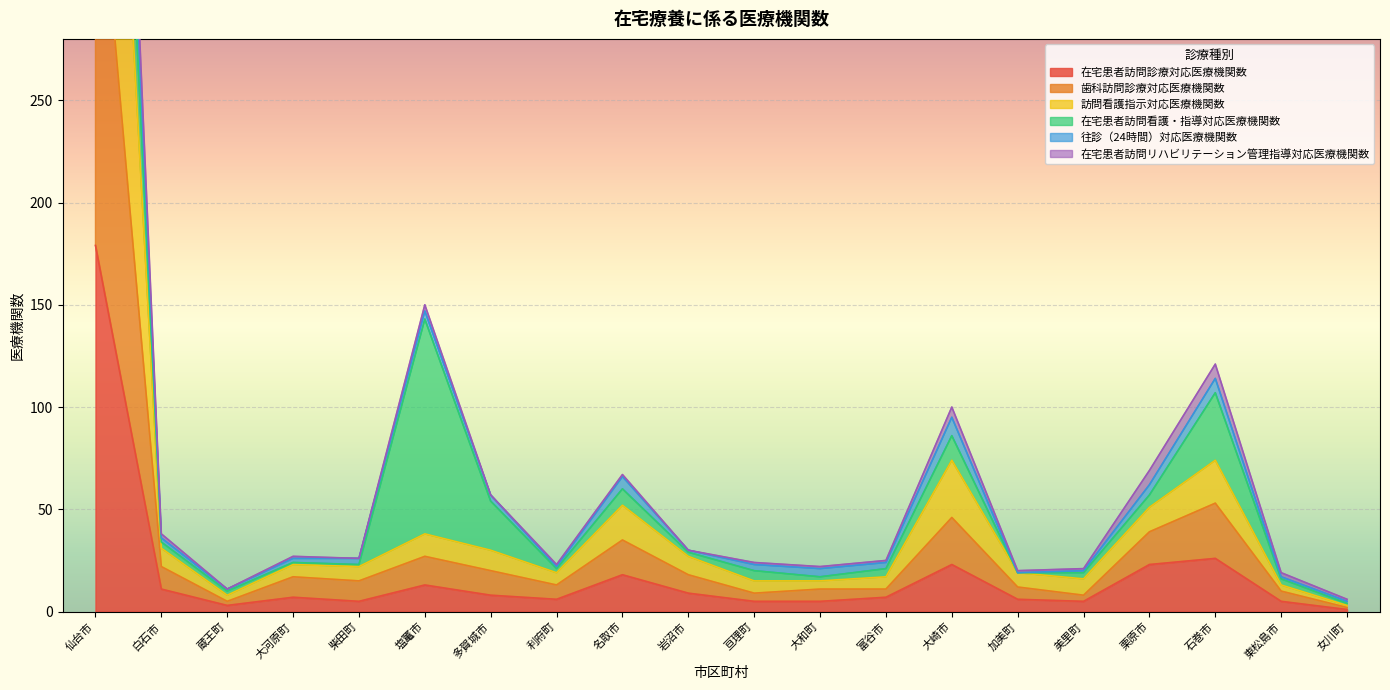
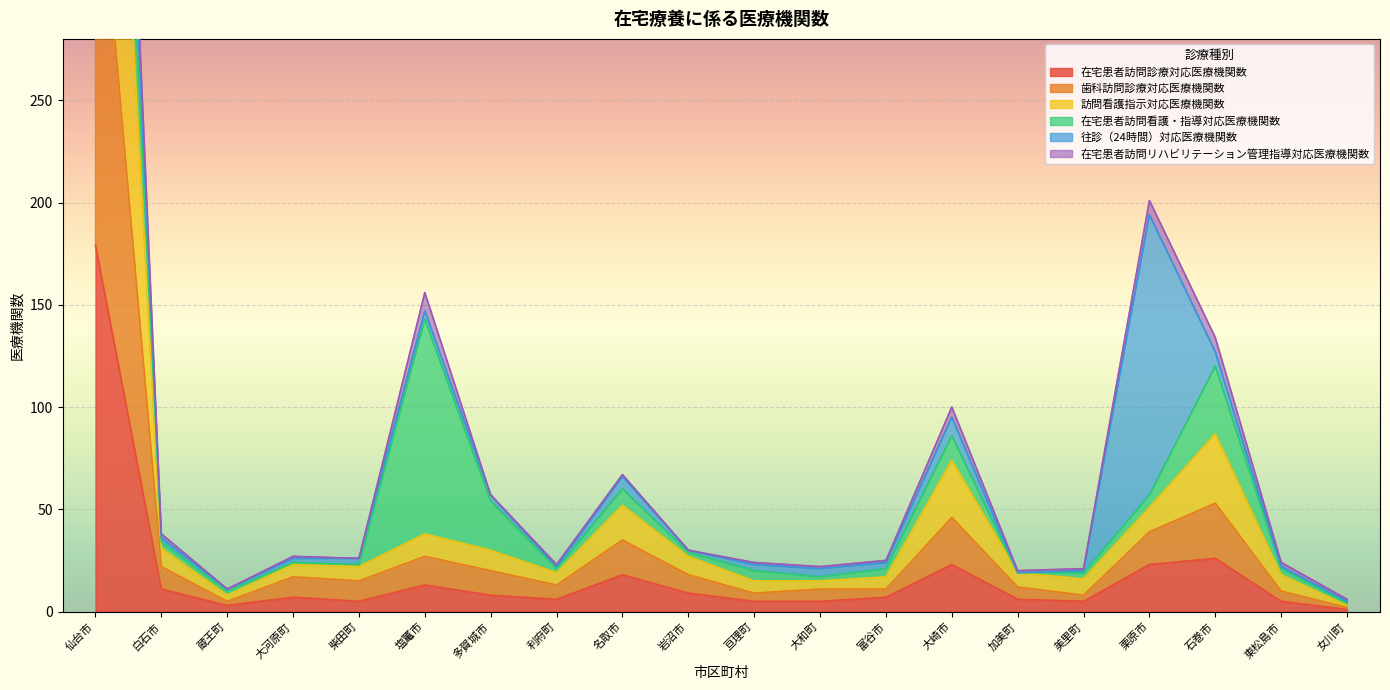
  {
    "訪問看護指示対応医療機関数": {
      "白石市": 9,
      "蔵王町": 3,
      "塩竃市": 11,
      "多賀城市": 10,
      "利府町": 6,
      "名取市": 17,
      "岩沼市": 9,
      "亘理町": 6,
      "大和町": 4,
      "富谷市": 6,
      "大崎市": 28,
      "美里町": 8,
      "栗原市": 12,
-     "石巻市": 21,
-     "東松島市": 3
+     "石巻市": 34,
+     "東松島市": 8
    },
    "在宅患者訪問看護・指導対応医療機関数": {
      "白石市": 3,
      "塩竃市": 105,
      "多賀城市": 24,
      "名取市": 8,
      "亘理町": 5,
      "大和町": 2,
      "富谷市": 4,
      "大崎市": 12,
      "栗原市": 6,
      "石巻市": 33
    },
    "往診（24時間）対応医療機関数": {
      "白石市": 2,
      "塩竃市": 4,
      "大崎市": 9,
-     "栗原市": 5,
+     "栗原市": 137,
      "石巻市": 7
    },
    "在宅患者訪問リハビリテーション管理指導対応医療機関数": {
      "白石市": 2,
-     "塩竃市": 3,
+     "塩竃市": 9,
      "大崎市": 5,
      "栗原市": 7,
      "石巻市": 7,
      "東松島市": 2
    }
  }
